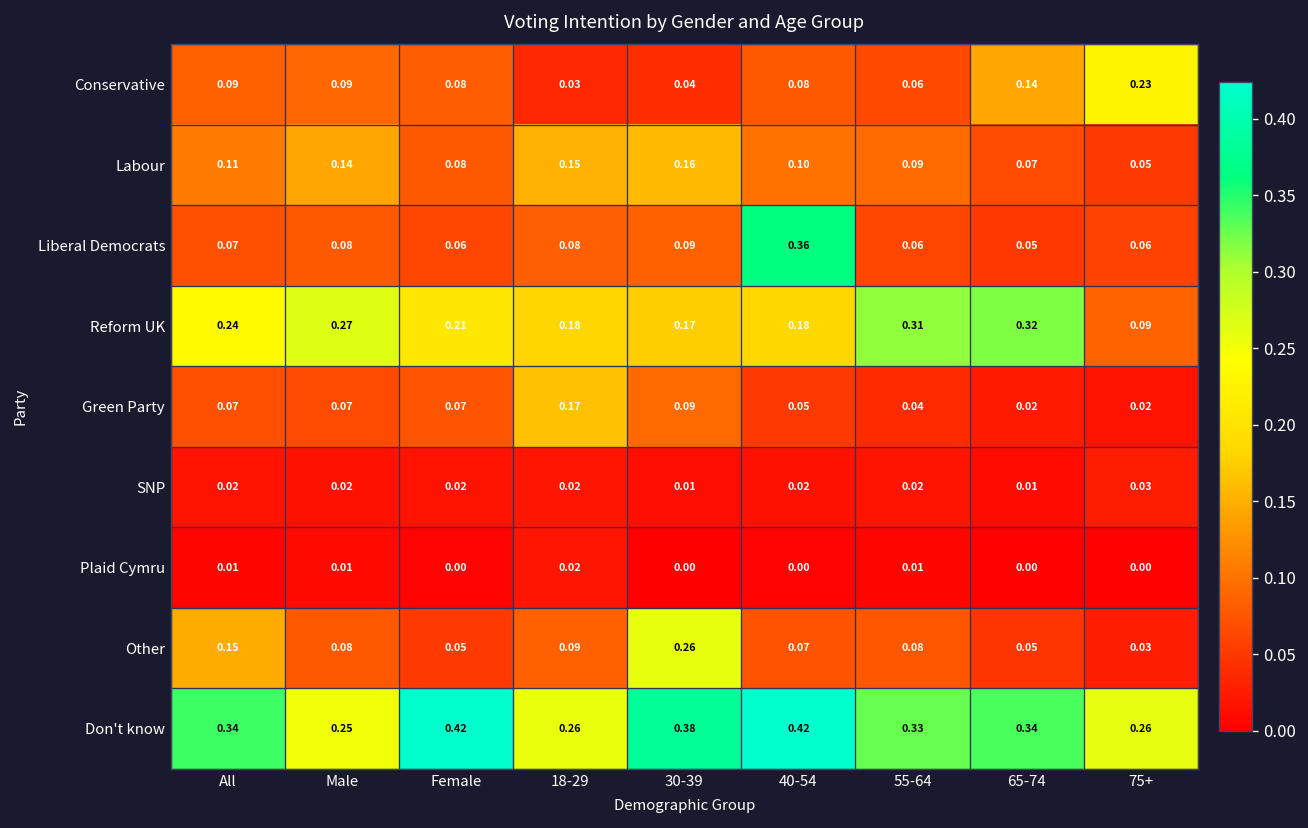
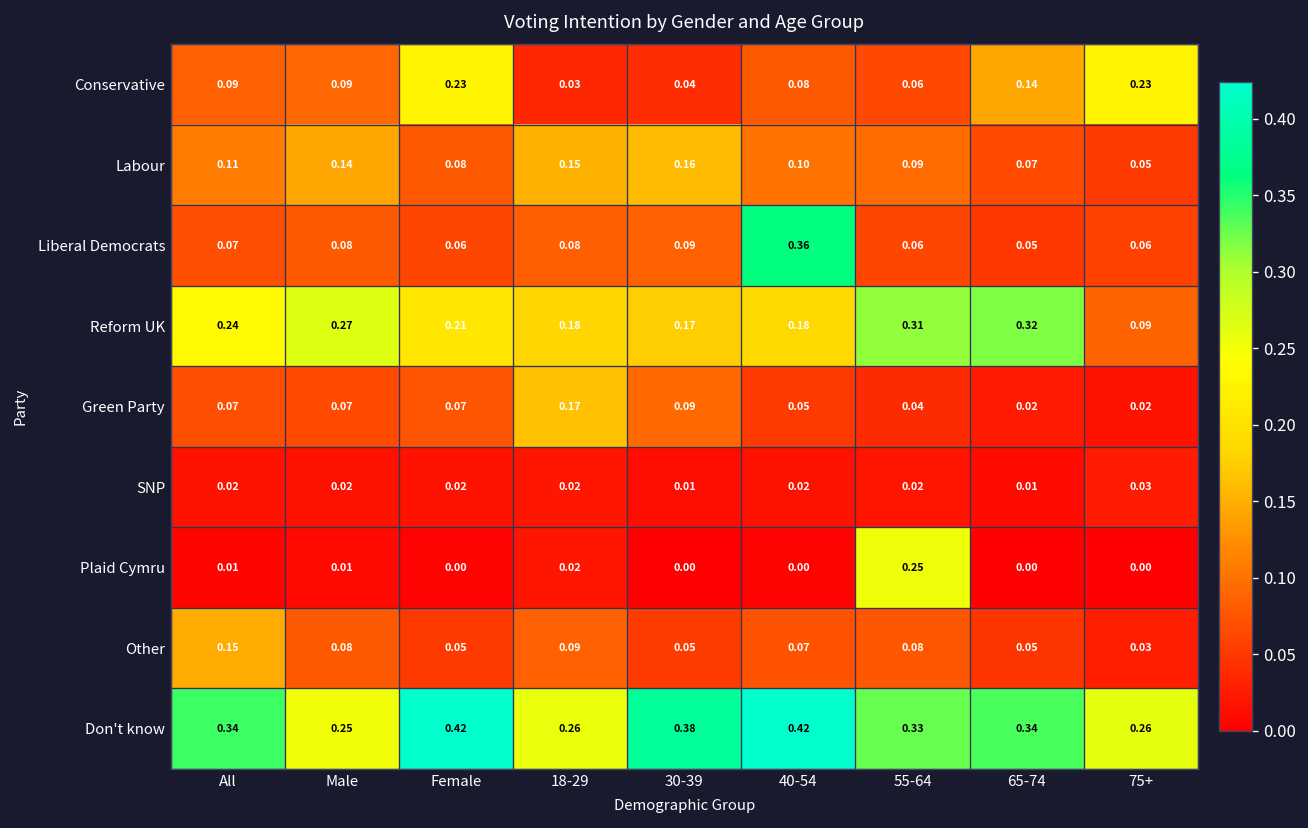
  {
    "Conservative": {
      "All": 0.09,
      "Male": 0.09,
-     "Female": 0.08,
+     "Female": 0.23,
      "18-29": 0.03,
      "30-39": 0.04,
      "40-54": 0.08,
      "55-64": 0.06,
      "65-74": 0.14,
      "75+": 0.23
    },
    "Labour": {
      "All": 0.11,
      "Male": 0.14,
      "Female": 0.08,
      "18-29": 0.15,
      "30-39": 0.16,
      "40-54": 0.10,
      "55-64": 0.09,
      "65-74": 0.07,
      "75+": 0.05
    },
    "Liberal Democrats": {
      "All": 0.07,
      "Male": 0.08,
      "Female": 0.06,
      "18-29": 0.08,
      "30-39": 0.09,
      "40-54": 0.36,
      "55-64": 0.06,
      "65-74": 0.05,
      "75+": 0.06
    },
    "Reform UK": {
      "All": 0.24,
      "Male": 0.27,
      "Female": 0.21,
      "18-29": 0.18,
      "30-39": 0.17,
      "40-54": 0.18,
      "55-64": 0.31,
      "65-74": 0.32,
      "75+": 0.09
    },
    "Green Party": {
      "All": 0.07,
      "Male": 0.07,
      "Female": 0.07,
      "18-29": 0.17,
      "30-39": 0.09,
      "40-54": 0.05,
      "55-64": 0.04,
      "65-74": 0.02,
      "75+": 0.02
    },
    "SNP": {
      "All": 0.02,
      "Male": 0.02,
      "Female": 0.02,
      "18-29": 0.02,
      "30-39": 0.01,
      "40-54": 0.02,
      "55-64": 0.02,
      "65-74": 0.01,
      "75+": 0.03
    },
    "Plaid Cymru": {
      "All": 0.01,
      "Male": 0.01,
      "Female": 0.00,
      "18-29": 0.02,
      "30-39": 0.00,
      "40-54": 0.00,
-     "55-64": 0.01,
+     "55-64": 0.25,
      "65-74": 0.00,
      "75+": 0.00
    },
    "Other": {
      "All": 0.15,
      "Male": 0.08,
      "Female": 0.05,
      "18-29": 0.09,
-     "30-39": 0.26,
+     "30-39": 0.05,
      "40-54": 0.07,
      "55-64": 0.08,
      "65-74": 0.05,
      "75+": 0.03
    },
    "Don't know": {
      "All": 0.34,
      "Male": 0.25,
      "Female": 0.42,
      "18-29": 0.26,
      "30-39": 0.38,
      "40-54": 0.42,
      "55-64": 0.33,
      "65-74": 0.34,
      "75+": 0.26
    }
  }
